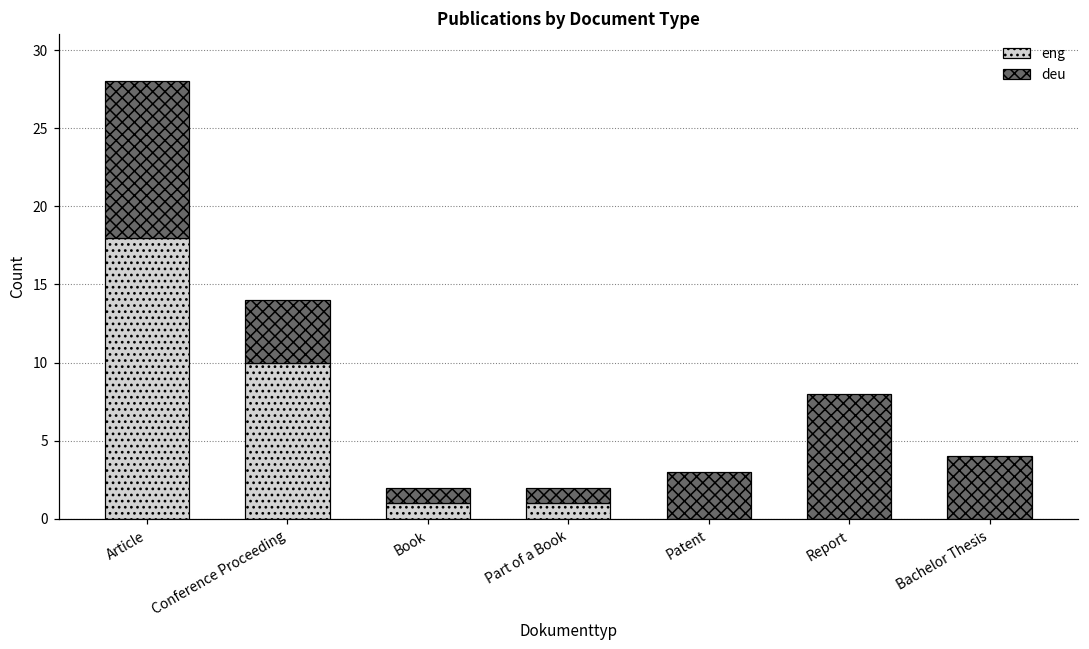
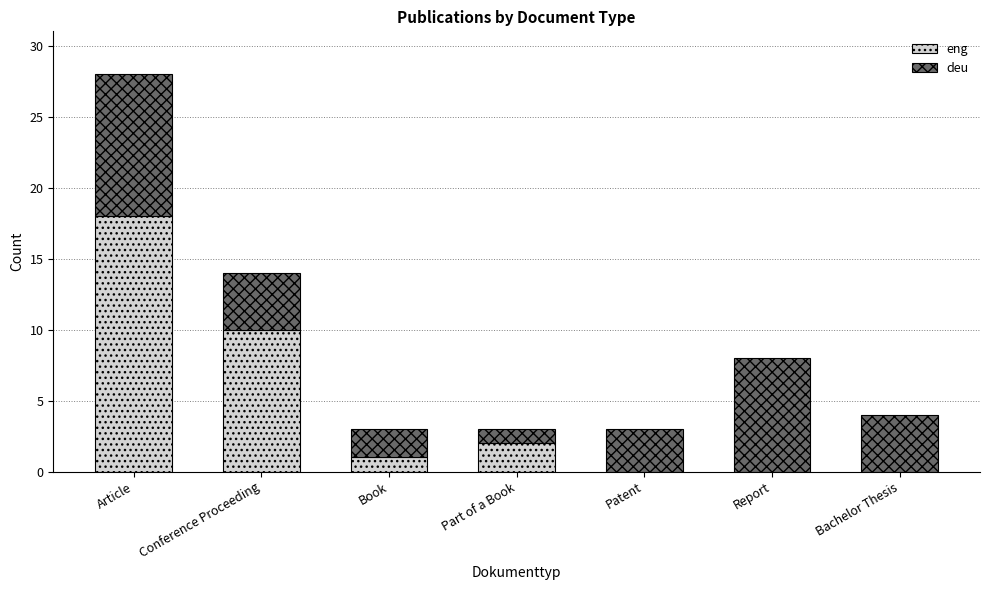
  {
    "eng": {
      "Article": 18,
      "Conference Proceeding": 10,
      "Book": 1,
-     "Part of a Book": 1,
+     "Part of a Book": 2,
      "Patent": 0,
      "Report": 0,
      "Bachelor Thesis": 0
    },
    "deu": {
-     "Book": 1
+     "Book": 2
    }
  }
